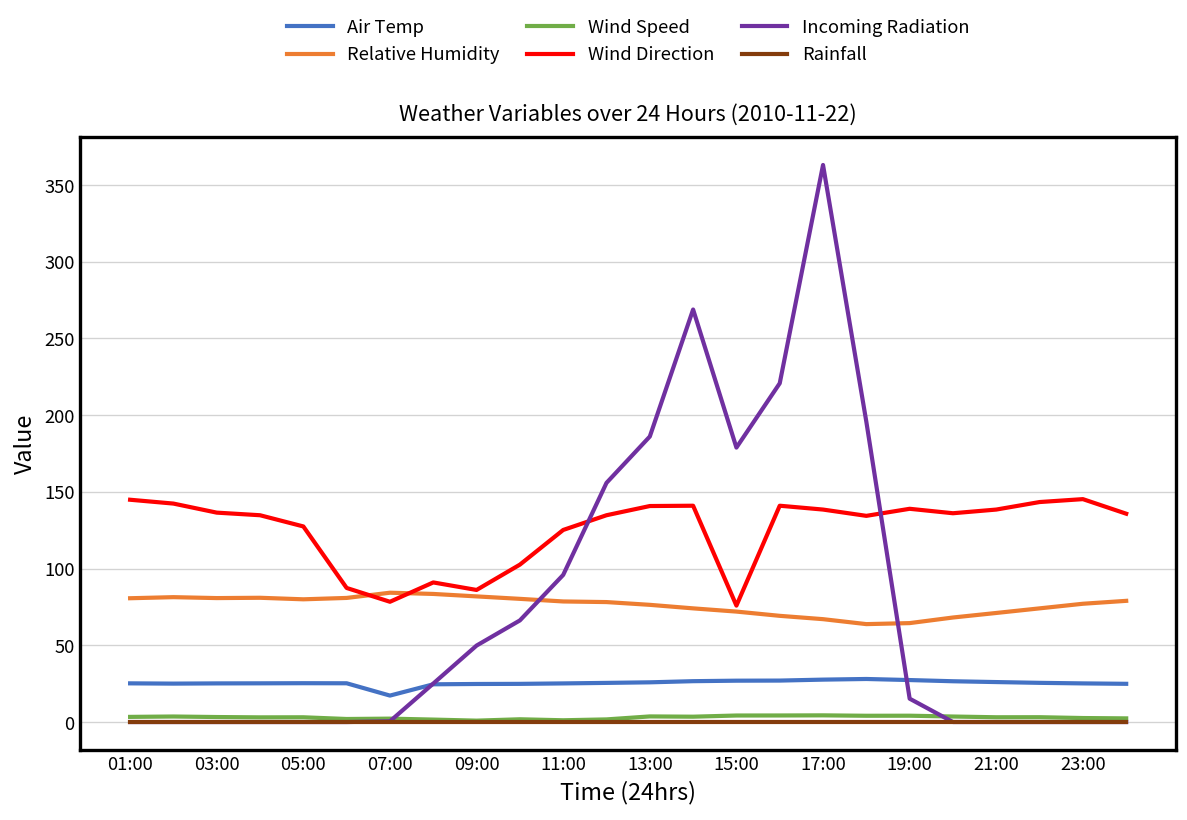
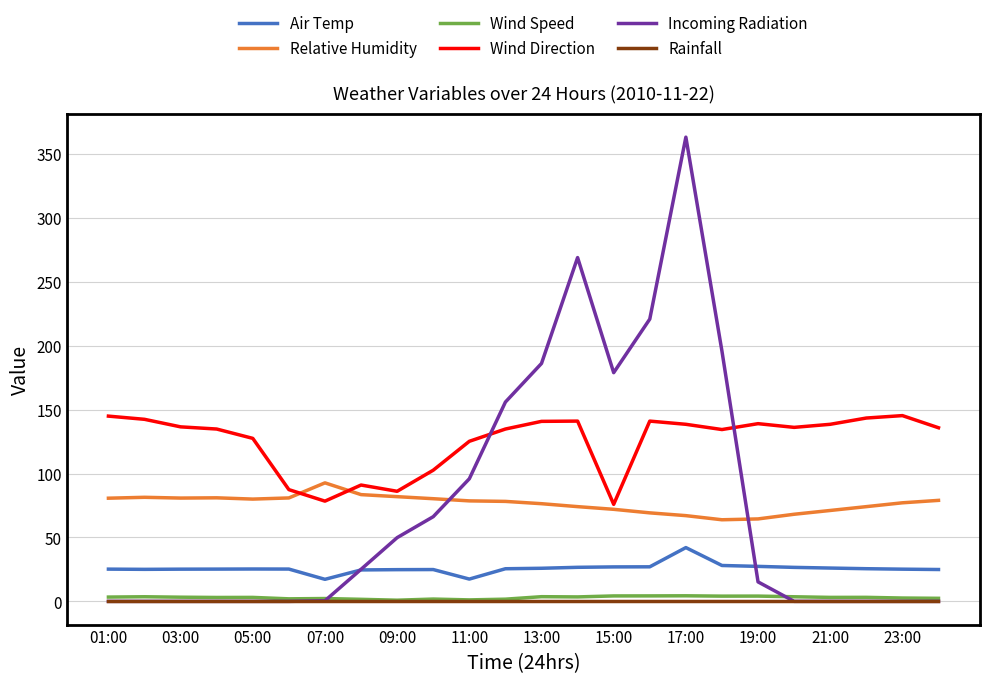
  {
    "Air Temp": {
      "01:00": 25,
      "03:00": 25,
      "05:00": 25,
      "07:00": 17,
      "09:00": 25,
-     "11:00": 25,
+     "11:00": 17,
      "13:00": 26,
      "15:00": 27,
-     "17:00": 28,
+     "17:00": 42,
      "19:00": 27,
      "21:00": 26,
      "23:00": 25
    },
    "Relative Humidity": {
      "01:00": 81,
      "03:00": 81,
      "05:00": 80,
-     "07:00": 84,
+     "07:00": 93,
      "09:00": 82,
      "11:00": 79,
      "13:00": 76,
      "15:00": 72,
      "17:00": 67,
      "19:00": 64,
      "21:00": 71,
      "23:00": 77
    },
    "Wind Speed": {
      "01:00": 3,
      "03:00": 3,
      "05:00": 3,
      "13:00": 4,
      "15:00": 4,
      "17:00": 4,
      "19:00": 4,
      "21:00": 3,
      "23:00": 3
    },
    "Wind Direction": {
      "01:00": 145,
      "03:00": 137,
      "05:00": 128,
      "07:00": 78,
      "09:00": 86,
      "11:00": 125,
      "13:00": 141,
      "15:00": 76,
      "17:00": 139,
      "19:00": 139,
      "21:00": 139,
      "23:00": 145
    },
    "Incoming Radiation": {
      "09:00": 50,
      "11:00": 96,
      "13:00": 186,
      "15:00": 179,
      "17:00": 363,
      "19:00": 15
    },
    "Rainfall": {
      "13:00": 0,
      "15:00": 0,
      "17:00": 0,
      "19:00": 0
    }
  }
